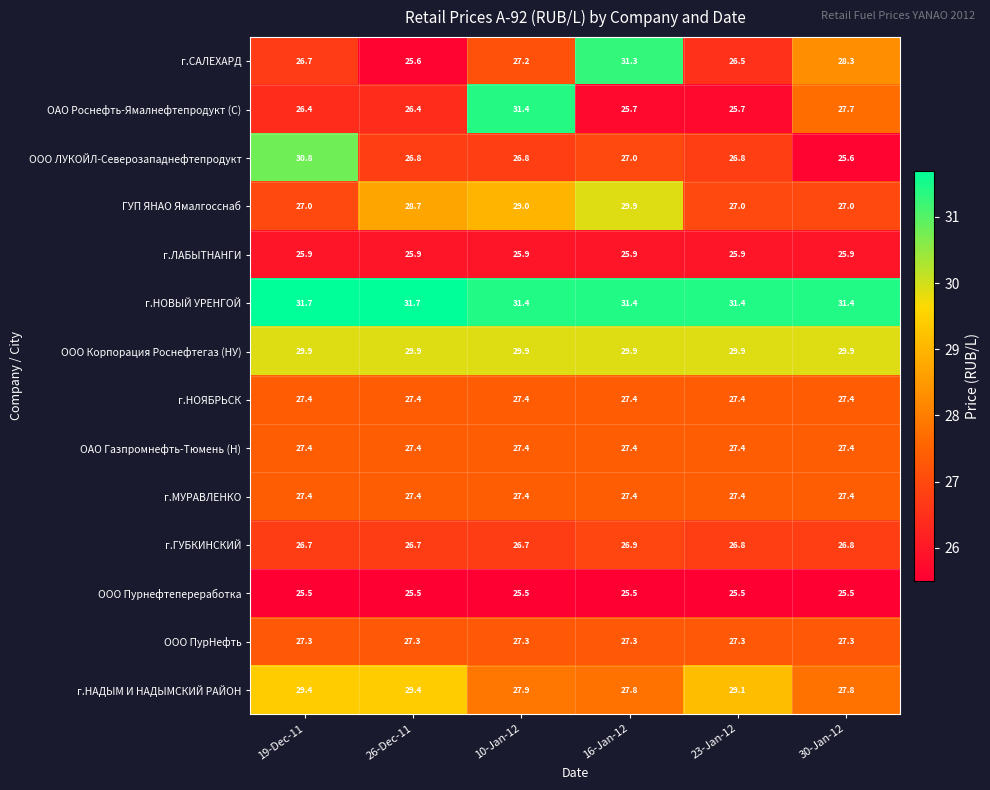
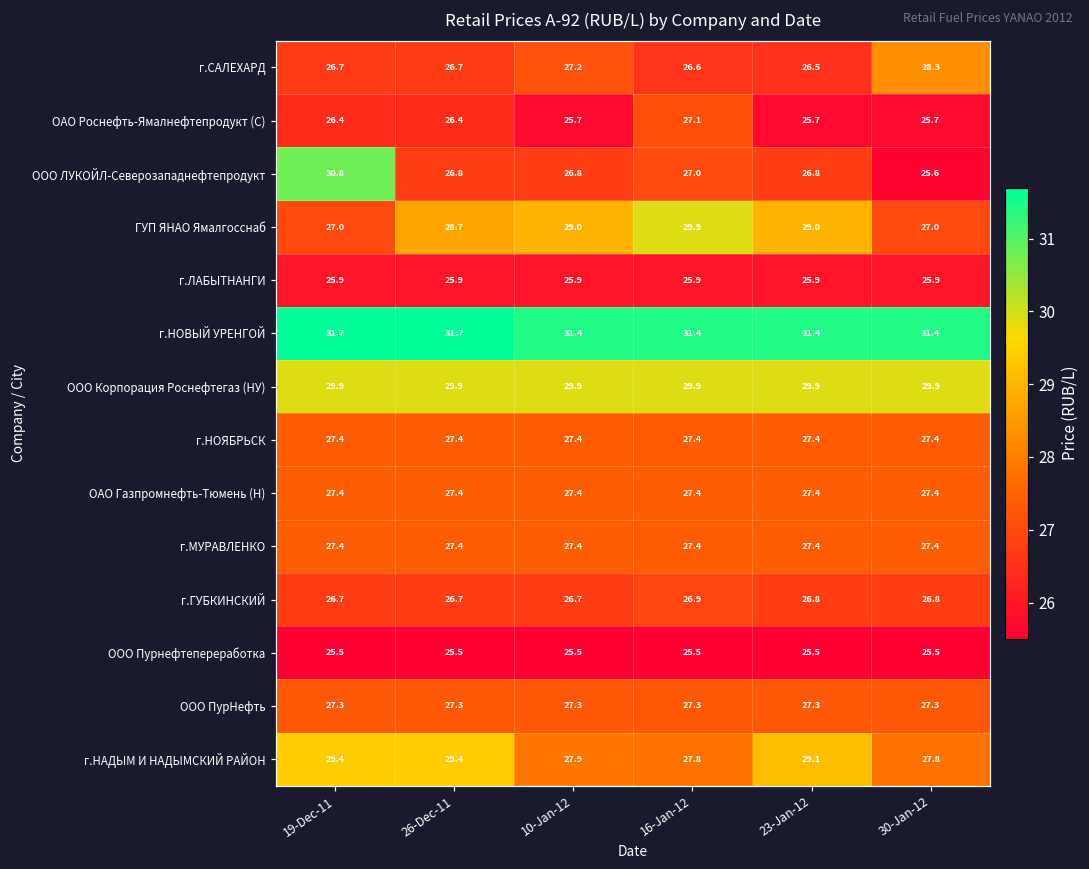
  {
    "г.САЛЕХАРД": {
      "19-Dec-11": 26.7,
-     "26-Dec-11": 25.6,
+     "26-Dec-11": 26.7,
      "10-Jan-12": 27.2,
-     "16-Jan-12": 31.3,
+     "16-Jan-12": 26.6,
      "23-Jan-12": 26.5,
      "30-Jan-12": 28.3
    },
    "ОАО Роснефть-Ямалнефтепродукт (С)": {
      "19-Dec-11": 26.4,
      "26-Dec-11": 26.4,
-     "10-Jan-12": 31.4,
-     "16-Jan-12": 25.7,
+     "10-Jan-12": 25.7,
+     "16-Jan-12": 27.1,
      "23-Jan-12": 25.7,
-     "30-Jan-12": 27.7
+     "30-Jan-12": 25.7
    },
    "ООО ЛУКОЙЛ-Северозападнефтепродукт": {
      "19-Dec-11": 30.8,
      "26-Dec-11": 26.8,
      "10-Jan-12": 26.8,
      "16-Jan-12": 27.0,
      "23-Jan-12": 26.8,
      "30-Jan-12": 25.6
    },
    "ГУП ЯНАО Ямалгосснаб": {
      "19-Dec-11": 27.0,
      "26-Dec-11": 28.7,
      "10-Jan-12": 29.0,
      "16-Jan-12": 29.9,
-     "23-Jan-12": 27.0,
+     "23-Jan-12": 29.0,
      "30-Jan-12": 27.0
    },
    "г.ЛАБЫТНАНГИ": {
      "19-Dec-11": 25.9,
      "26-Dec-11": 25.9,
      "10-Jan-12": 25.9,
      "16-Jan-12": 25.9,
      "23-Jan-12": 25.9,
      "30-Jan-12": 25.9
    },
    "г.НОВЫЙ УРЕНГОЙ": {
      "19-Dec-11": 31.7,
      "26-Dec-11": 31.7,
      "10-Jan-12": 31.4,
      "16-Jan-12": 31.4,
      "23-Jan-12": 31.4,
      "30-Jan-12": 31.4
    },
    "ООО Корпорация Роснефтегаз (НУ)": {
      "19-Dec-11": 29.9,
      "26-Dec-11": 29.9,
      "10-Jan-12": 29.9,
      "16-Jan-12": 29.9,
      "23-Jan-12": 29.9,
      "30-Jan-12": 29.9
    },
    "г.НОЯБРЬСК": {
      "19-Dec-11": 27.4,
      "26-Dec-11": 27.4,
      "10-Jan-12": 27.4,
      "16-Jan-12": 27.4,
      "23-Jan-12": 27.4,
      "30-Jan-12": 27.4
    },
    "ОАО Газпромнефть-Тюмень (Н)": {
      "19-Dec-11": 27.4,
      "26-Dec-11": 27.4,
      "10-Jan-12": 27.4,
      "16-Jan-12": 27.4,
      "23-Jan-12": 27.4,
      "30-Jan-12": 27.4
    },
    "г.МУРАВЛЕНКО": {
      "19-Dec-11": 27.4,
      "26-Dec-11": 27.4,
      "10-Jan-12": 27.4,
      "16-Jan-12": 27.4,
      "23-Jan-12": 27.4,
      "30-Jan-12": 27.4
    },
    "г.ГУБКИНСКИЙ": {
      "19-Dec-11": 26.7,
      "26-Dec-11": 26.7,
      "10-Jan-12": 26.7,
      "16-Jan-12": 26.9,
      "23-Jan-12": 26.8,
      "30-Jan-12": 26.8
    },
    "ООО Пурнефтепереработка": {
      "19-Dec-11": 25.5,
      "26-Dec-11": 25.5,
      "10-Jan-12": 25.5,
      "16-Jan-12": 25.5,
      "23-Jan-12": 25.5,
      "30-Jan-12": 25.5
    },
    "ООО ПурНефть": {
      "19-Dec-11": 27.3,
      "26-Dec-11": 27.3,
      "10-Jan-12": 27.3,
      "16-Jan-12": 27.3,
      "23-Jan-12": 27.3,
      "30-Jan-12": 27.3
    },
    "г.НАДЫМ И НАДЫМСКИЙ РАЙОН": {
      "19-Dec-11": 29.4,
      "26-Dec-11": 29.4,
      "10-Jan-12": 27.9,
      "16-Jan-12": 27.8,
      "23-Jan-12": 29.1,
      "30-Jan-12": 27.8
    }
  }
